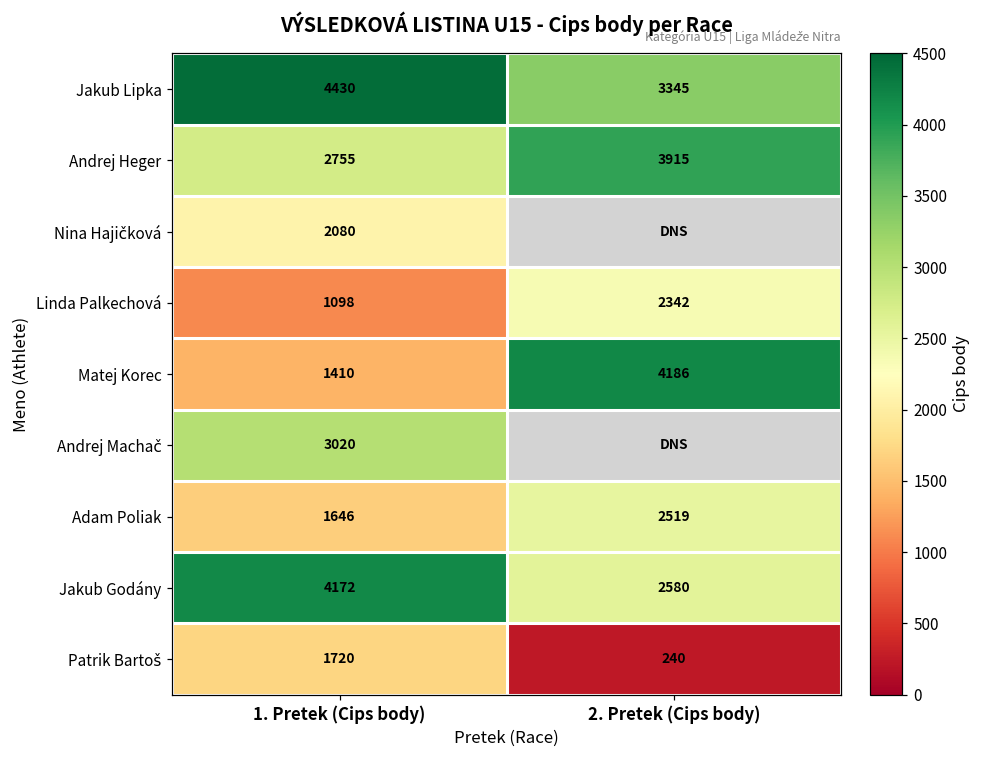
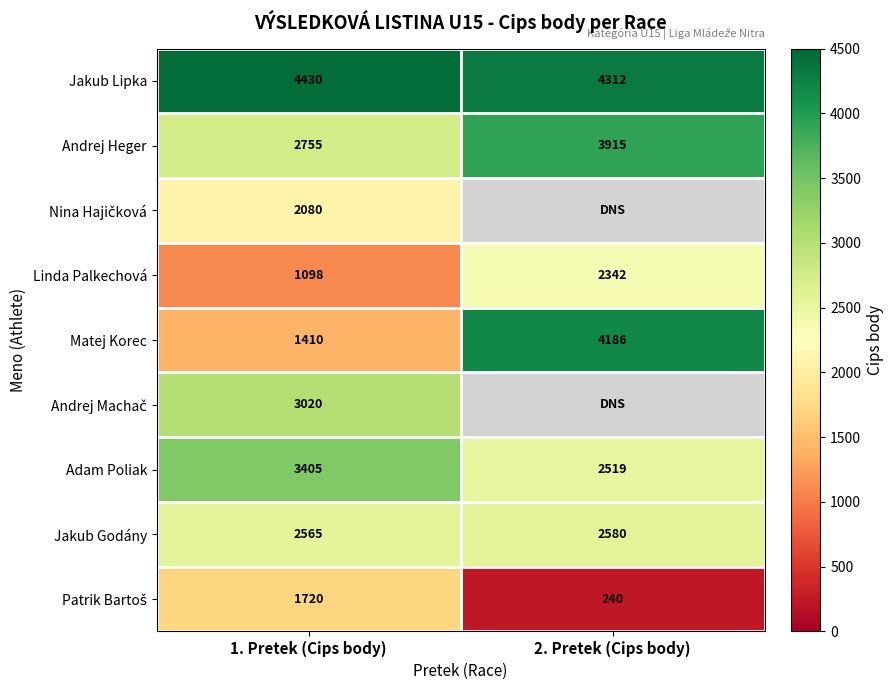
  {
    "Jakub Lipka": {
      "1. Pretek (Cips body)": 4430,
-     "2. Pretek (Cips body)": 3345
+     "2. Pretek (Cips body)": 4312
    },
    "Andrej Heger": {
      "1. Pretek (Cips body)": 2755,
      "2. Pretek (Cips body)": 3915
    },
    "Nina Hajičková": {
      "1. Pretek (Cips body)": 2080
    },
    "Linda Palkechová": {
      "1. Pretek (Cips body)": 1098,
      "2. Pretek (Cips body)": 2342
    },
    "Matej Korec": {
      "1. Pretek (Cips body)": 1410,
      "2. Pretek (Cips body)": 4186
    },
    "Andrej Machač": {
      "1. Pretek (Cips body)": 3020
    },
    "Adam Poliak": {
-     "1. Pretek (Cips body)": 1646,
+     "1. Pretek (Cips body)": 3405,
      "2. Pretek (Cips body)": 2519
    },
    "Jakub Godány": {
-     "1. Pretek (Cips body)": 4172,
+     "1. Pretek (Cips body)": 2565,
      "2. Pretek (Cips body)": 2580
    },
    "Patrik Bartoš": {
      "1. Pretek (Cips body)": 1720,
      "2. Pretek (Cips body)": 240
    }
  }
